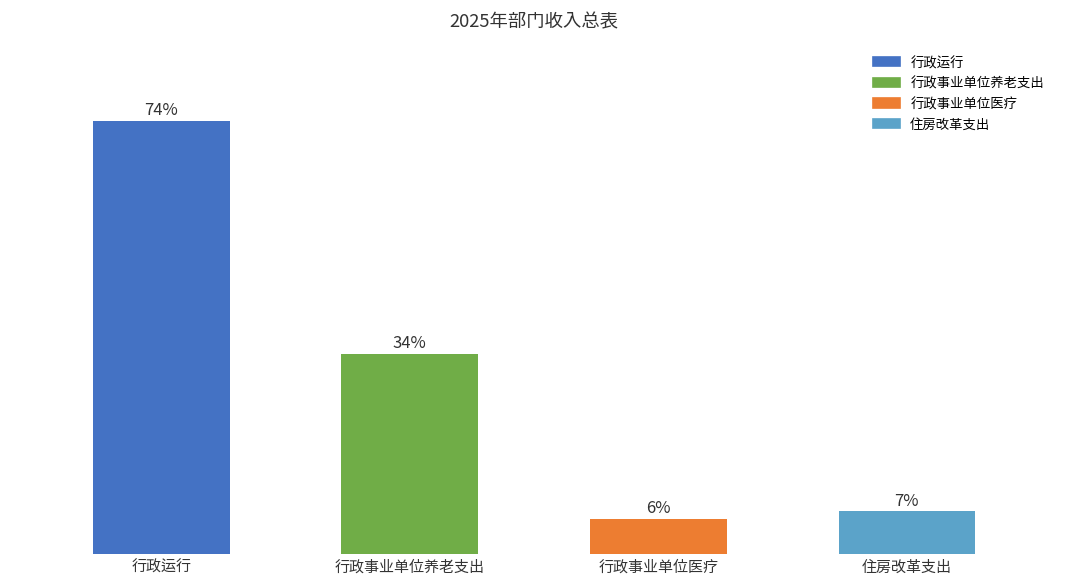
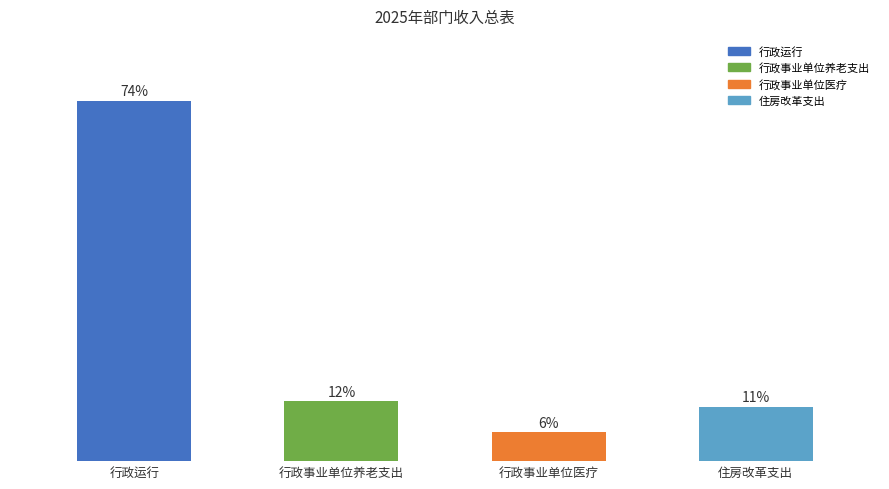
  {
    "行政运行": "74%",
-   "行政事业单位养老支出": "34%",
+   "行政事业单位养老支出": "12%",
    "行政事业单位医疗": "6%",
-   "住房改革支出": "7%"
+   "住房改革支出": "11%"
  }
